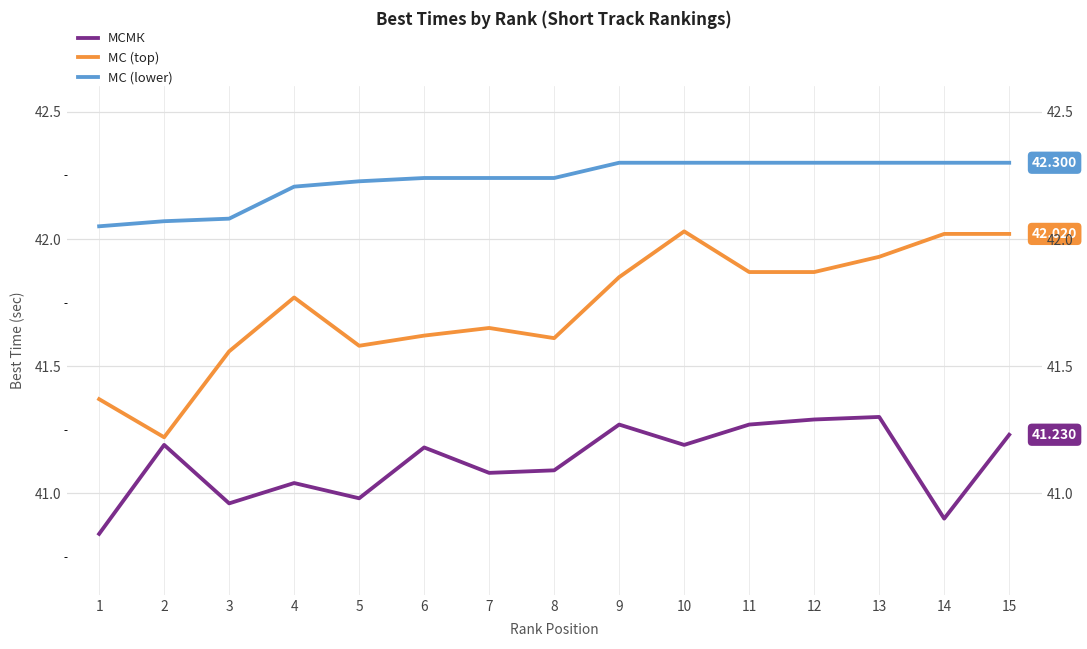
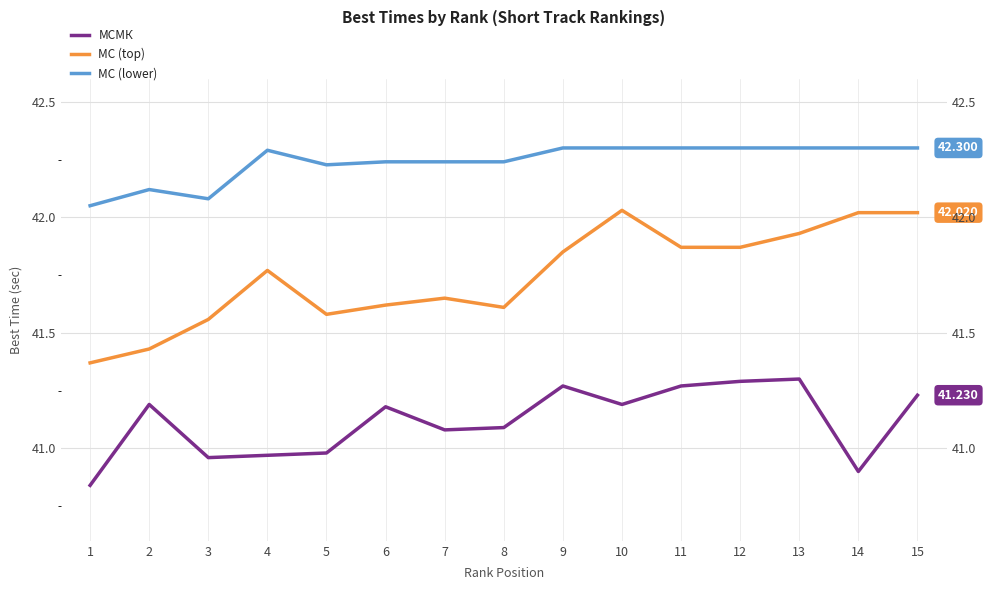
  {
    "МСМК": {
      "1": 40.84,
      "2": 41.19,
      "3": 40.96,
-     "4": 41.04,
+     "4": 40.97,
      "5": 40.98,
      "6": 41.18,
      "7": 41.08,
      "8": 41.09,
      "9": 41.27,
      "10": 41.19,
      "11": 41.27,
      "12": 41.29,
      "13": 41.30,
      "14": 40.90
    },
    "МС (top)": {
      "1": 41.37,
-     "2": 41.22,
+     "2": 41.43,
      "3": 41.56,
      "4": 41.77,
      "5": 41.58,
      "6": 41.62,
      "7": 41.65,
      "8": 41.61,
      "9": 41.85,
      "10": 42.03,
      "11": 41.87,
      "12": 41.87,
      "13": 41.93,
      "14": 42.02
    },
    "МС (lower)": {
      "1": 42.05,
-     "2": 42.07,
+     "2": 42.12,
      "3": 42.08,
-     "4": 42.21,
+     "4": 42.29,
      "5": 42.23,
      "6": 42.24,
      "7": 42.24,
      "8": 42.24,
      "9": 42.30,
      "10": 42.30,
      "11": 42.30,
      "12": 42.30,
      "13": 42.30,
      "14": 42.30
    }
  }
